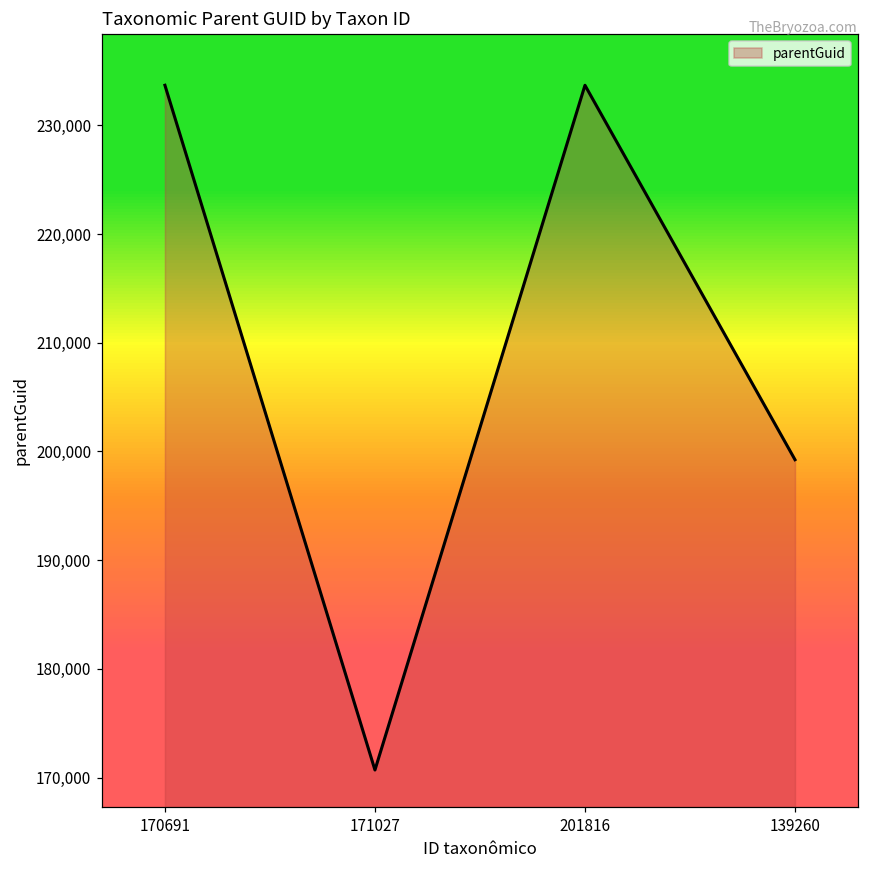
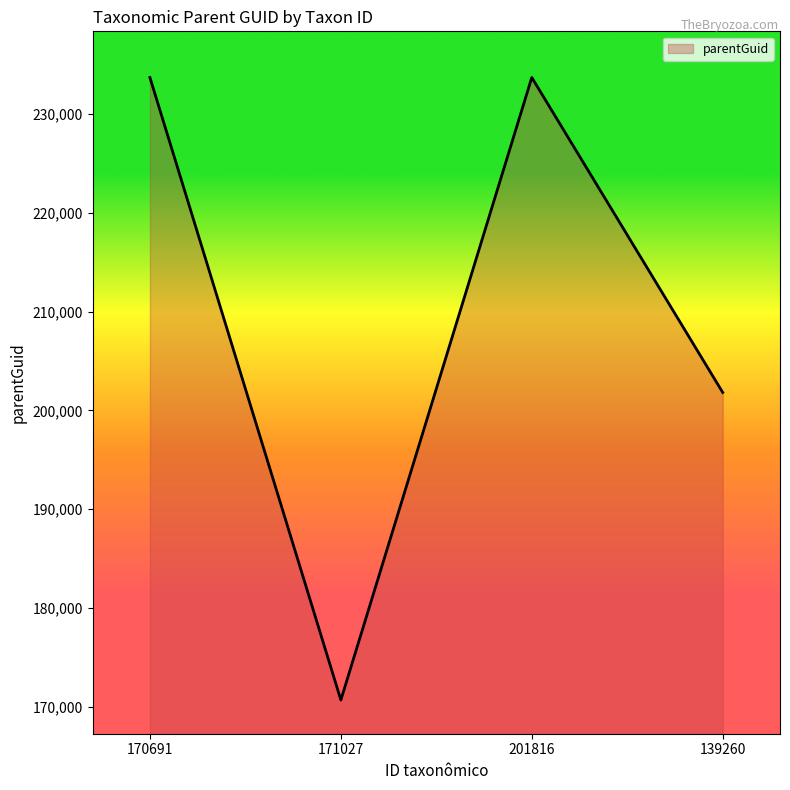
  {
    "170691": "234,000",
    "171027": "171,000",
    "201816": "234,000",
-   "139260": "199,000"
+   "139260": "202,000"
  }
